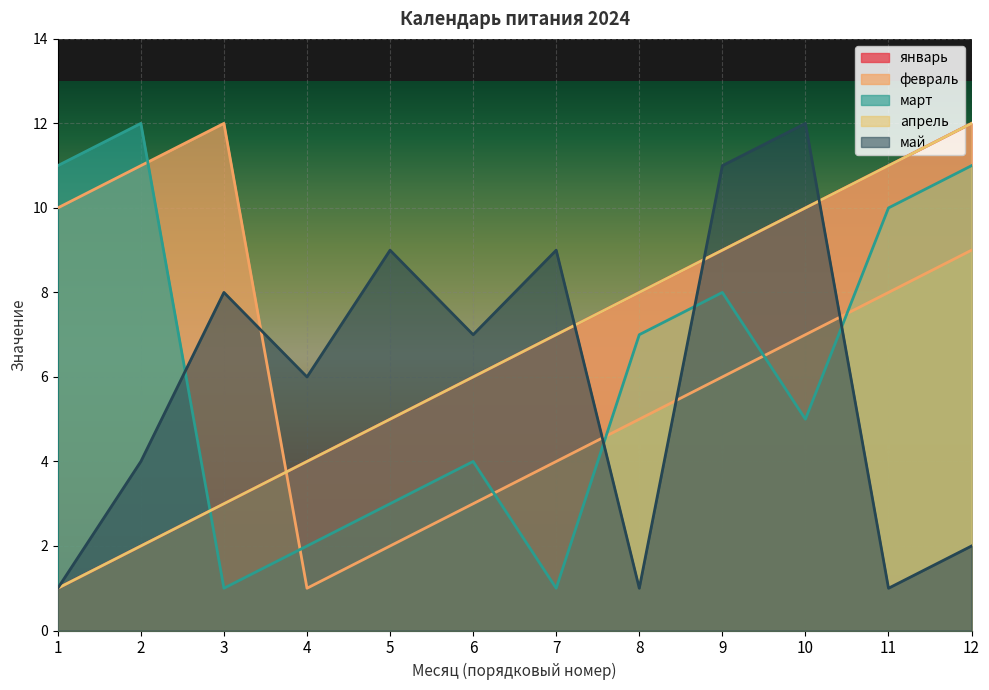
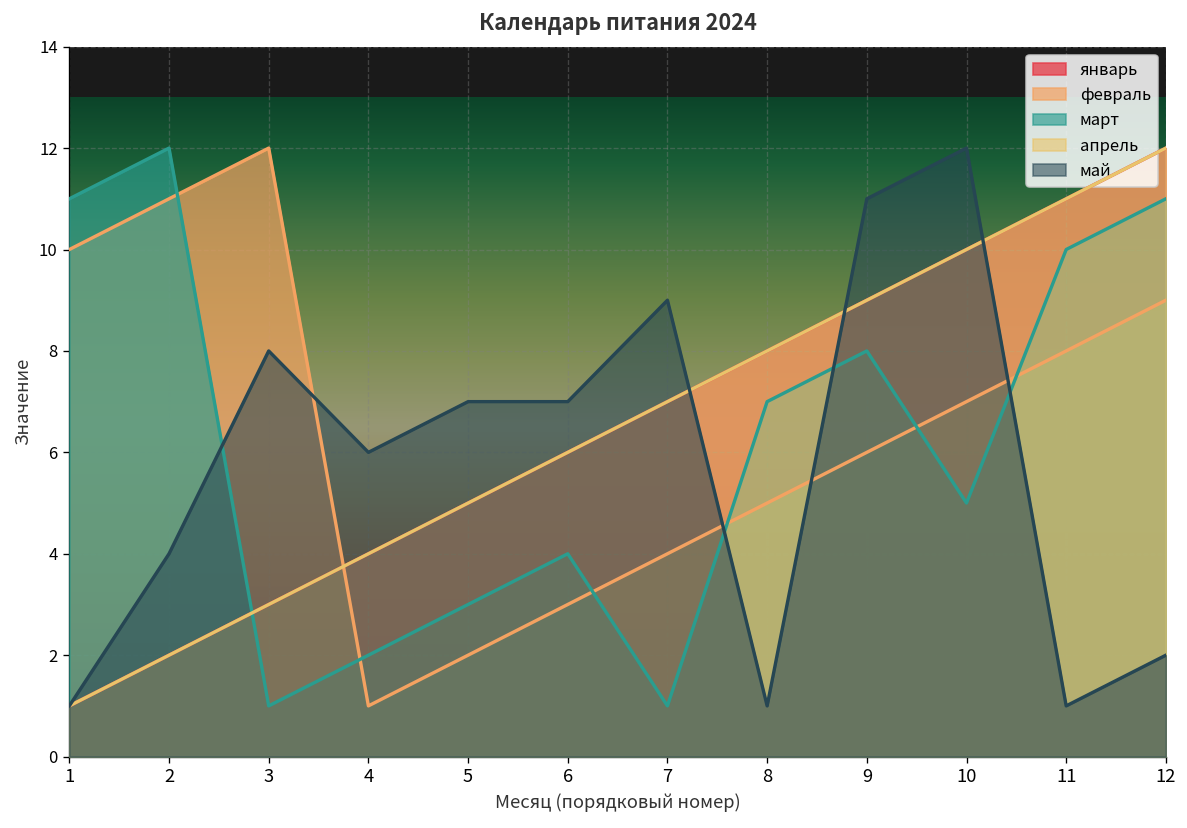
  {
    "март": {
      "1": 11,
      "2": 12,
      "3": 1,
      "4": 2,
      "5": 3,
      "6": 4,
      "7": 1,
      "8": 7,
      "9": 8,
      "10": 5,
      "11": 10,
      "12": 11
    },
    "май": {
      "2": 4,
      "3": 8,
      "4": 6,
-     "5": 9,
+     "5": 7,
      "6": 7,
      "7": 9,
      "8": 1,
      "9": 11,
      "10": 12,
      "11": 1,
      "12": 2
    }
  }
